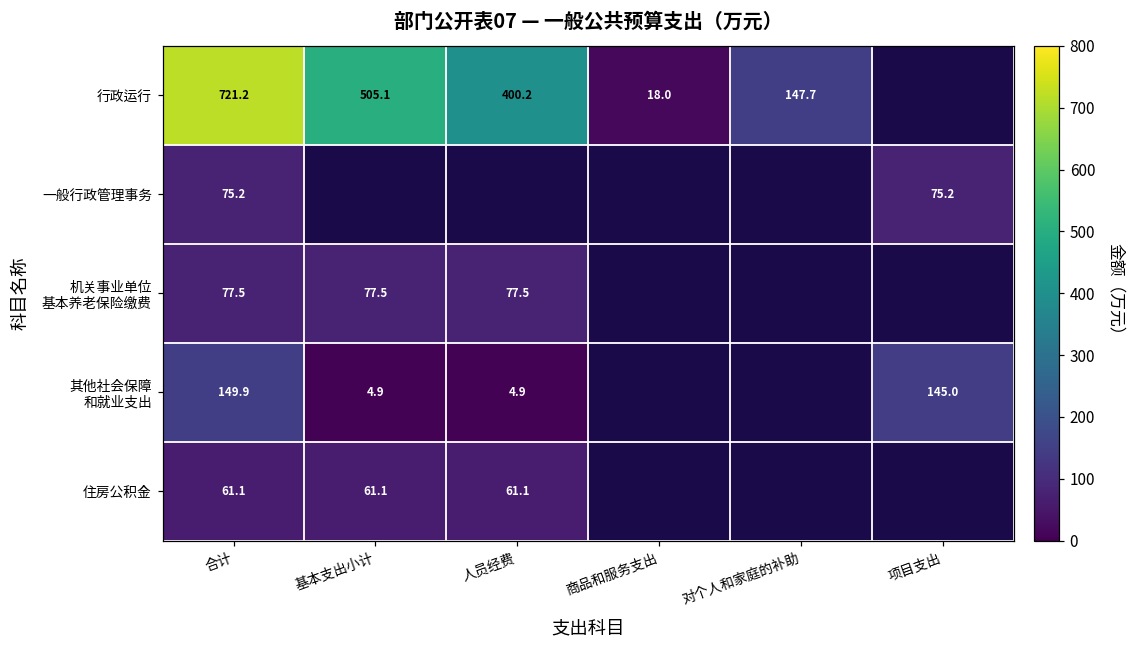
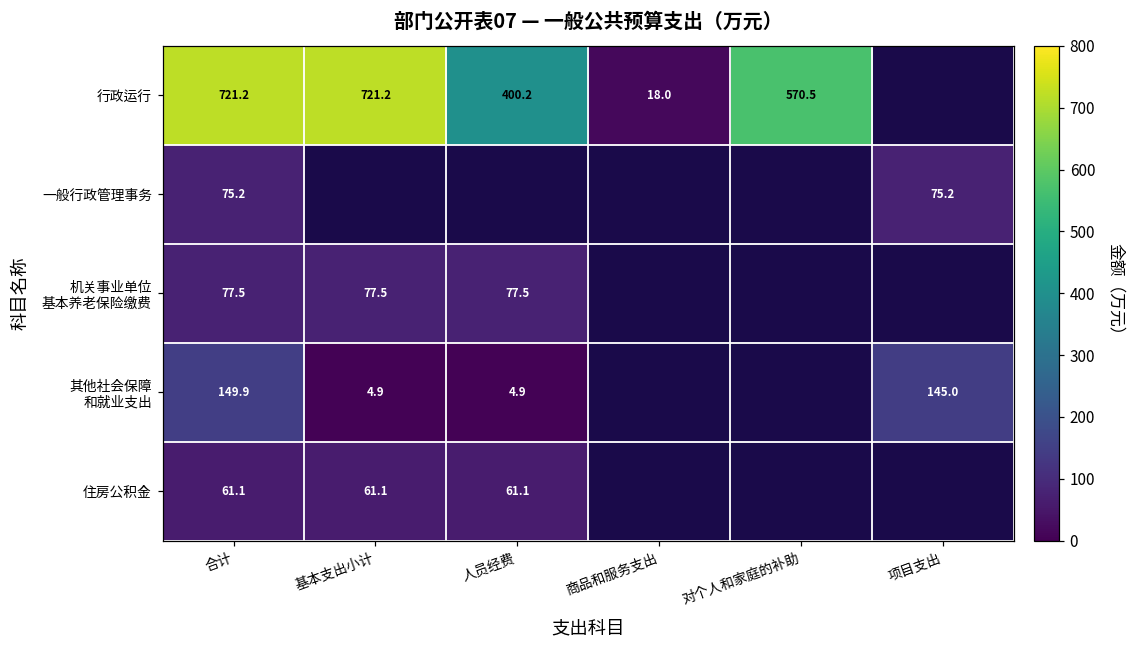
  {
    "行政运行": {
      "合计": 721.2,
-     "基本支出小计": 505.1,
+     "基本支出小计": 721.2,
      "人员经费": 400.2,
      "商品和服务支出": 18.0,
-     "对个人和家庭的补助": 147.7
+     "对个人和家庭的补助": 570.5
    },
    "一般行政管理事务": {
      "合计": 75.2,
      "项目支出": 75.2
    },
    "机关事业单位 基本养老保险缴费": {
      "合计": 77.5,
      "基本支出小计": 77.5,
      "人员经费": 77.5
    },
    "其他社会保障 和就业支出": {
      "合计": 149.9,
      "基本支出小计": 4.9,
      "人员经费": 4.9,
      "项目支出": 145.0
    },
    "住房公积金": {
      "合计": 61.1,
      "基本支出小计": 61.1,
      "人员经费": 61.1
    }
  }
